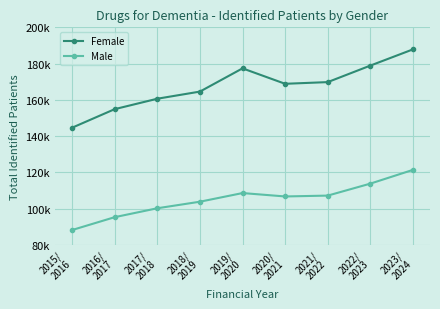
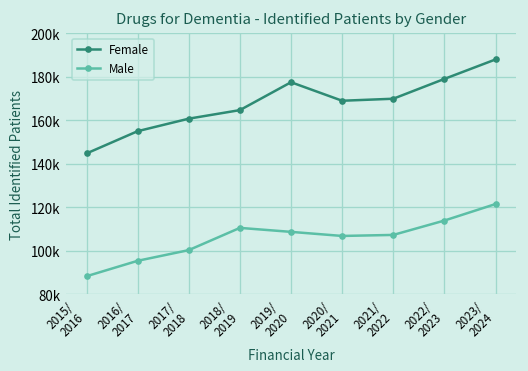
  {
    "Female": {
      "2015/ 2016": 145000,
      "2016/ 2017": 155000,
      "2017/ 2018": 161000,
      "2018/ 2019": 165000,
      "2019/ 2020": 177000,
      "2020/ 2021": 169000,
      "2021/ 2022": 170000,
      "2022/ 2023": 179000,
      "2023/ 2024": 188000
    },
    "Male": {
      "2015/ 2016": 88000,
      "2016/ 2017": 95000,
      "2017/ 2018": 100000,
-     "2018/ 2019": 104000,
+     "2018/ 2019": 110000,
      "2019/ 2020": 109000,
      "2020/ 2021": 107000,
      "2021/ 2022": 107000,
      "2022/ 2023": 114000,
      "2023/ 2024": 121000
    }
  }
